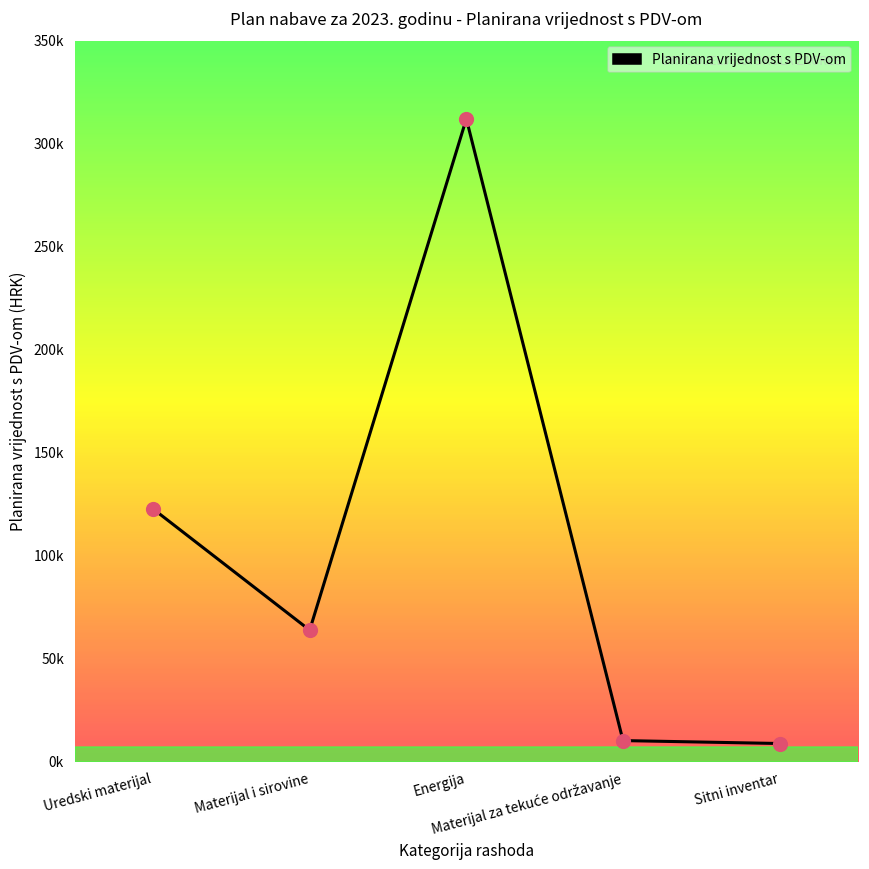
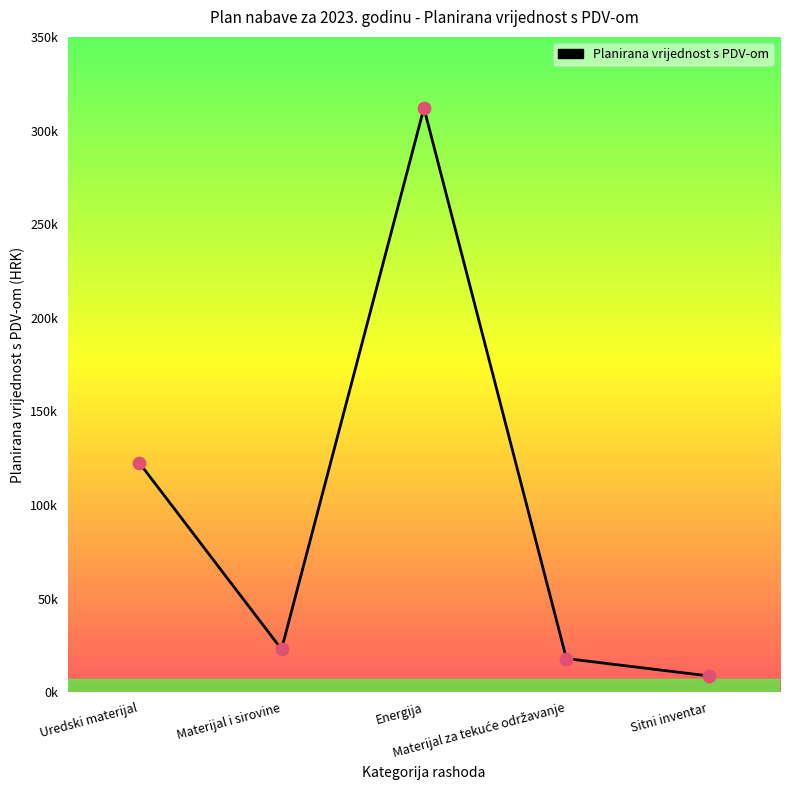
  {
    "Uredski materijal": 123000,
-   "Materijal i sirovine": 64000,
+   "Materijal i sirovine": 23000,
    "Energija": 312000,
-   "Materijal za tekuće održavanje": 10000,
+   "Materijal za tekuće održavanje": 18000,
    "Sitni inventar": 9000
  }
